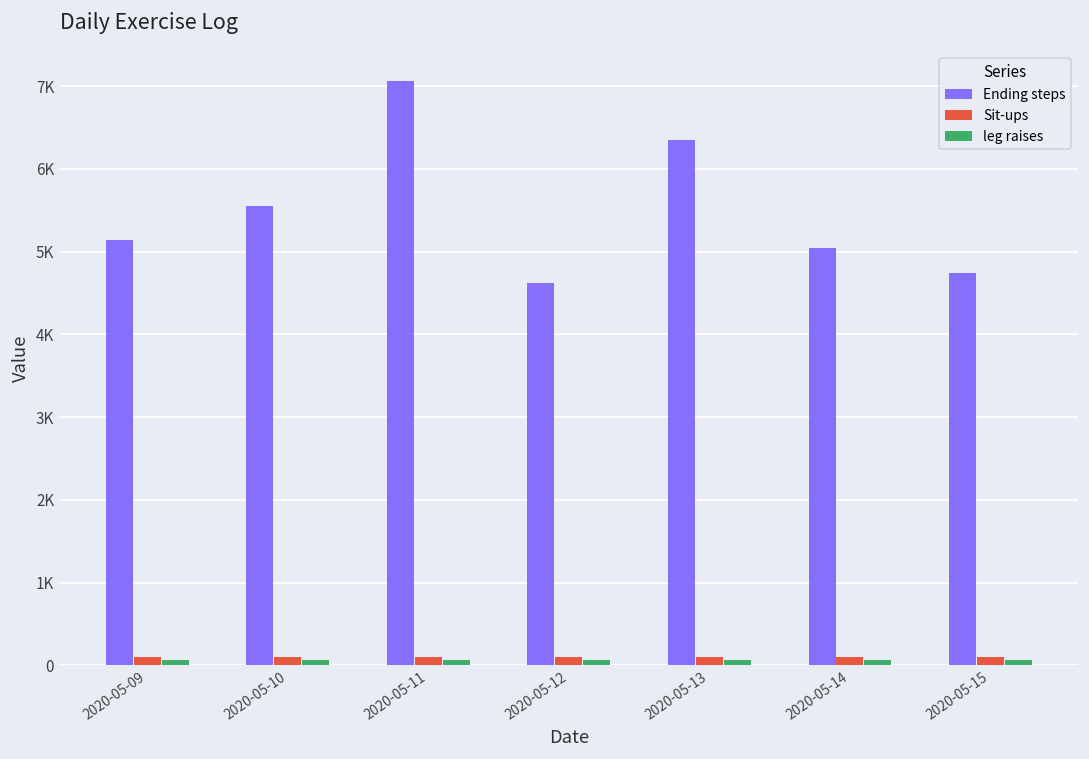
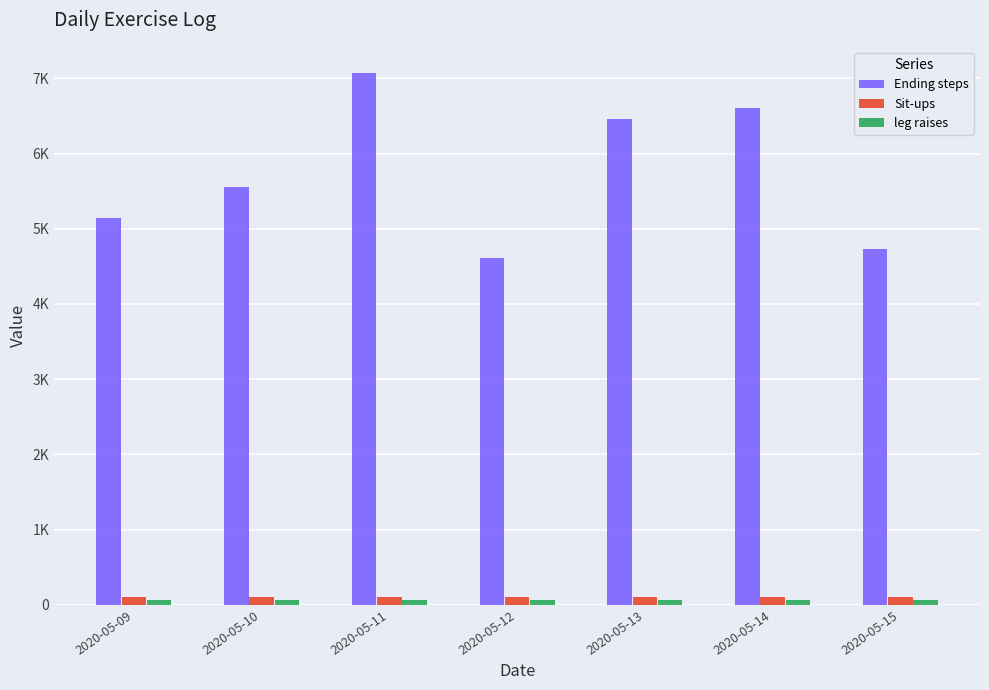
  {
    "Ending steps": {
      "2020-05-09": 5100,
      "2020-05-10": 5500,
      "2020-05-11": 7100,
      "2020-05-12": 4600,
-     "2020-05-13": 6300,
-     "2020-05-14": 5000,
+     "2020-05-13": 6500,
+     "2020-05-14": 6600,
      "2020-05-15": 4700
    },
    "Sit-ups": {
      "2020-05-09": 100,
      "2020-05-10": 100,
      "2020-05-11": 100,
      "2020-05-12": 100,
      "2020-05-13": 100,
      "2020-05-14": 100,
      "2020-05-15": 100
    },
    "leg raises": {
      "2020-05-09": 100,
      "2020-05-10": 100,
      "2020-05-11": 100,
      "2020-05-12": 100,
      "2020-05-13": 100,
      "2020-05-14": 100,
      "2020-05-15": 100
    }
  }
